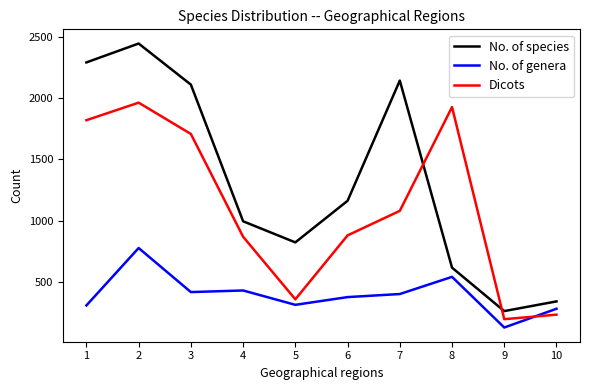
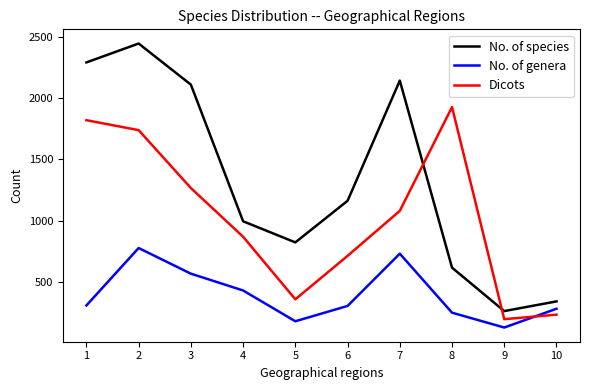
  {
    "No. of species": {
      "1": 2290,
      "2": 2450,
      "3": 2110,
      "4": 1000,
      "5": 820,
      "6": 1160,
      "7": 2140,
      "8": 620,
      "9": 260,
      "10": 340
    },
    "No. of genera": {
      "1": 310,
      "2": 780,
-     "3": 420,
+     "3": 570,
      "4": 430,
-     "5": 320,
-     "6": 380,
-     "7": 400,
-     "8": 540,
+     "5": 180,
+     "6": 310,
+     "7": 730,
+     "8": 250,
      "9": 130,
      "10": 280
    },
    "Dicots": {
      "1": 1820,
-     "2": 1960,
-     "3": 1710,
+     "2": 1740,
+     "3": 1270,
      "4": 870,
      "5": 360,
-     "6": 880,
+     "6": 710,
      "7": 1080,
      "8": 1930,
      "9": 200,
      "10": 240
    }
  }
